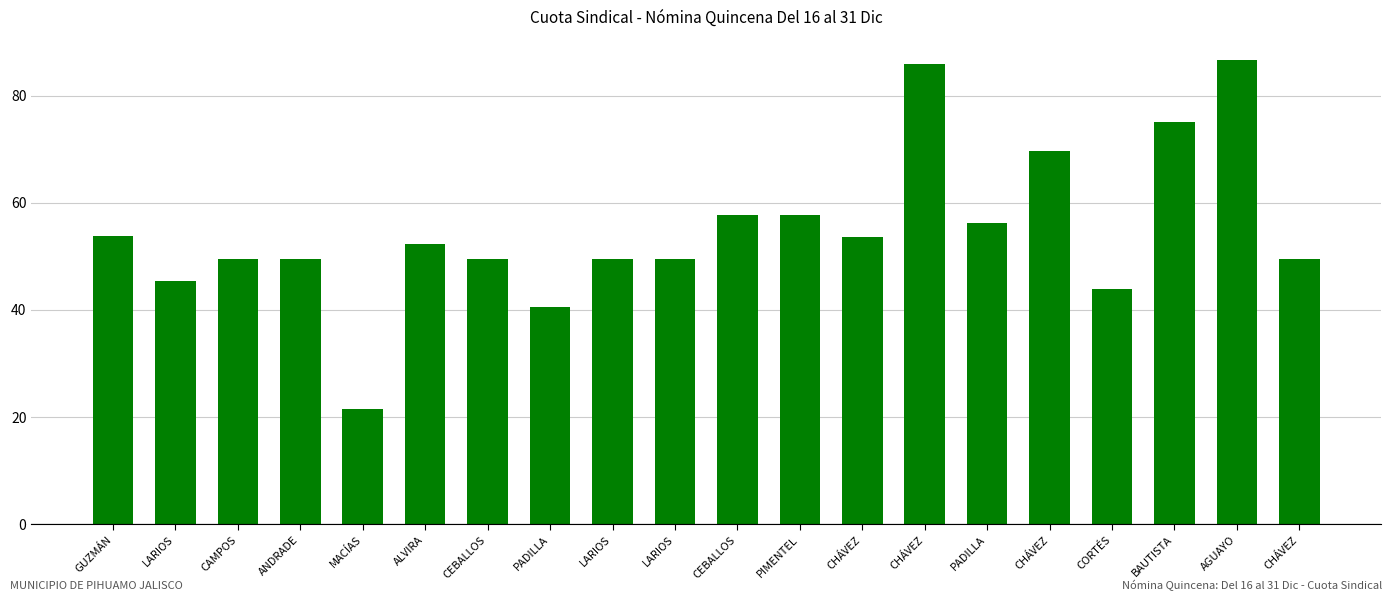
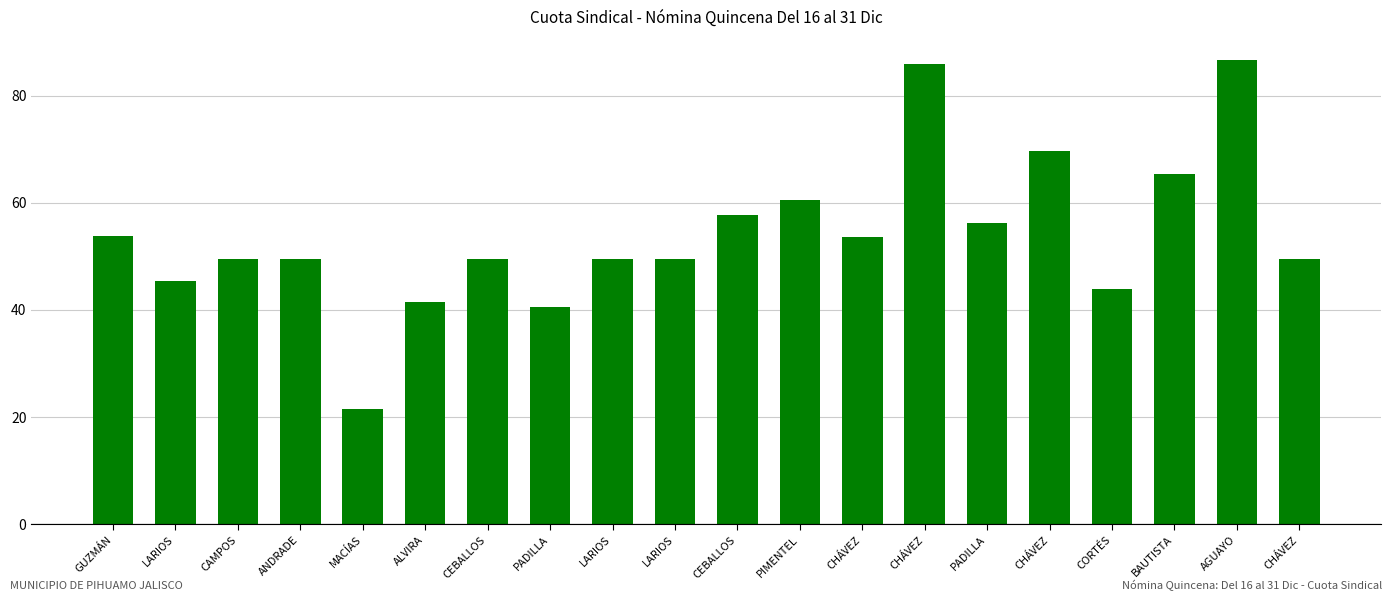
  {
    "GUZMÁN": 54,
    "CAMPOS": 49,
    "ANDRADE": 49,
    "MACÍAS": 22,
-   "ALVIRA": 52,
-   "PIMENTEL": 58,
+   "ALVIRA": 41,
+   "PIMENTEL": 61,
    "CORTÉS": 44,
-   "BAUTISTA": 75,
+   "BAUTISTA": 65,
    "AGUAYO": 87
  }
